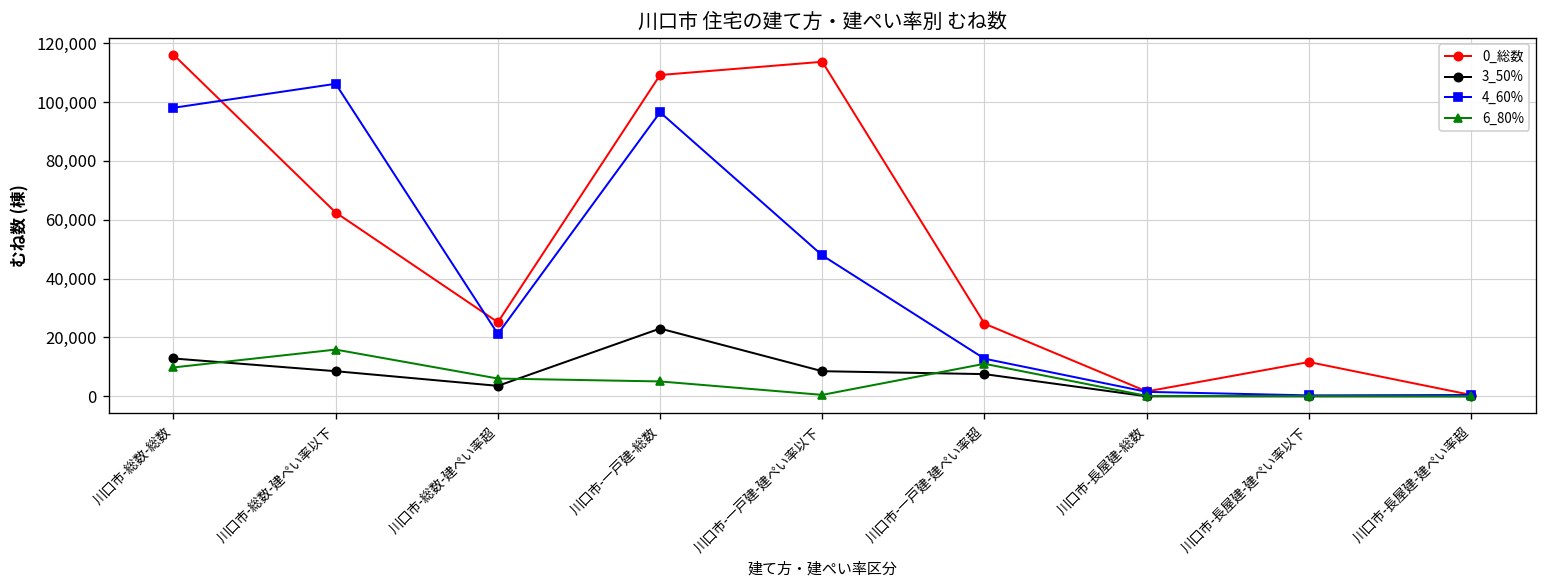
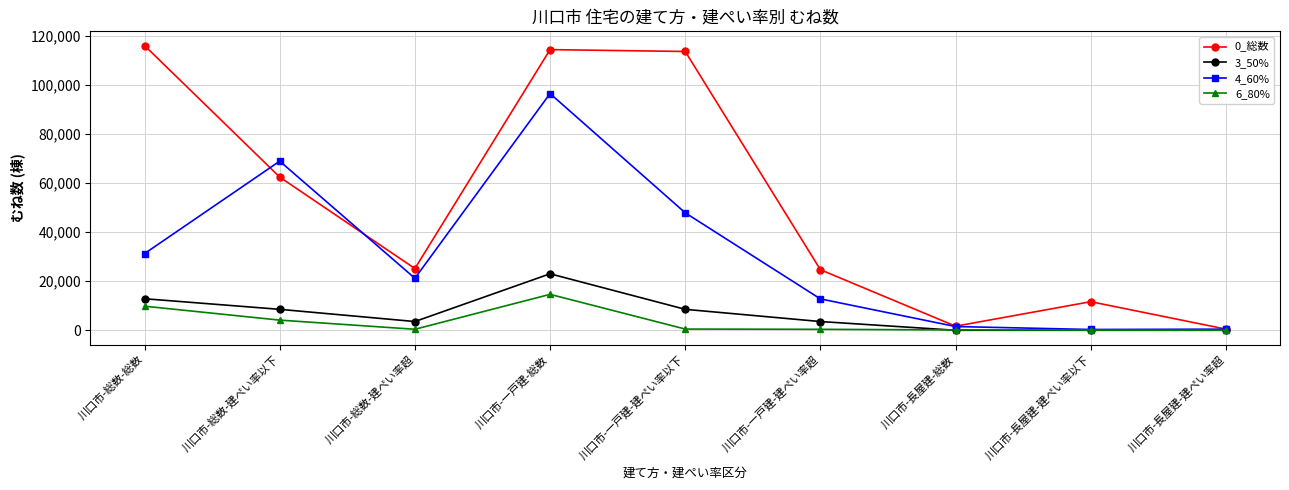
  {
    "0_総数": {
      "川口市-総数-総数": "116,000",
      "川口市-総数-建ぺい率以下": "62,000",
      "川口市-総数-建ぺい率超": "25,000",
-     "川口市-一戸建-総数": "109,000",
+     "川口市-一戸建-総数": "114,000",
      "川口市-一戸建-建ぺい率以下": "114,000",
      "川口市-一戸建-建ぺい率超": "25,000",
      "川口市-長屋建-建ぺい率以下": "12,000"
    },
    "3_50%": {
      "川口市-総数-総数": "13,000",
      "川口市-総数-建ぺい率以下": "9,000",
      "川口市-総数-建ぺい率超": "4,000",
      "川口市-一戸建-総数": "23,000",
      "川口市-一戸建-建ぺい率以下": "9,000",
-     "川口市-一戸建-建ぺい率超": "8,000"
+     "川口市-一戸建-建ぺい率超": "4,000"
    },
    "4_60%": {
-     "川口市-総数-総数": "98,000",
-     "川口市-総数-建ぺい率以下": "106,000",
+     "川口市-総数-総数": "31,000",
+     "川口市-総数-建ぺい率以下": "69,000",
      "川口市-総数-建ぺい率超": "21,000",
      "川口市-一戸建-総数": "97,000",
      "川口市-一戸建-建ぺい率以下": "48,000",
      "川口市-一戸建-建ぺい率超": "13,000"
    },
    "6_80%": {
      "川口市-総数-総数": "10,000",
-     "川口市-総数-建ぺい率以下": "16,000",
-     "川口市-総数-建ぺい率超": "6,000",
-     "川口市-一戸建-総数": "5,000",
+     "川口市-総数-建ぺい率以下": "4,000",
+     "川口市-総数-建ぺい率超": "0",
+     "川口市-一戸建-総数": "15,000",
      "川口市-一戸建-建ぺい率以下": "0",
-     "川口市-一戸建-建ぺい率超": "11,000"
+     "川口市-一戸建-建ぺい率超": "0"
    }
  }
